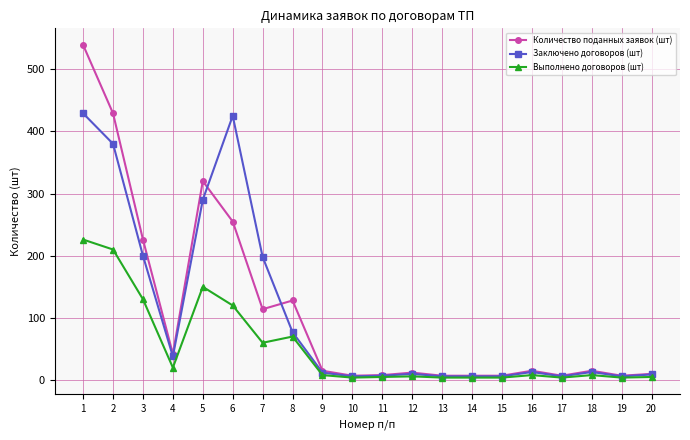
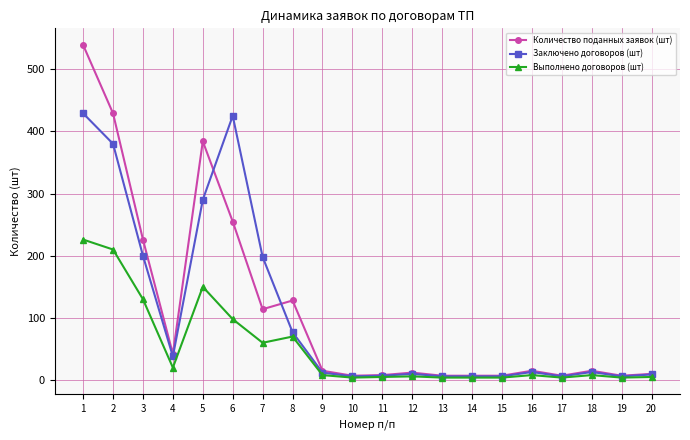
  {
    "Количество поданных заявок (шт)": {
      "1": 540,
      "2": 430,
      "3": 230,
-     "5": 320,
+     "5": 380,
      "6": 260,
      "7": 110,
      "8": 130
    },
    "Заключено договоров (шт)": {
      "1": 430,
      "2": 380,
      "3": 200,
      "5": 290,
      "6": 430,
      "7": 200,
      "8": 80
    },
    "Выполнено договоров (шт)": {
      "1": 230,
      "2": 210,
      "3": 130,
      "4": 20,
      "5": 150,
-     "6": 120,
+     "6": 100,
      "7": 60,
      "8": 70,
      "16": 10,
      "18": 10
    }
  }
